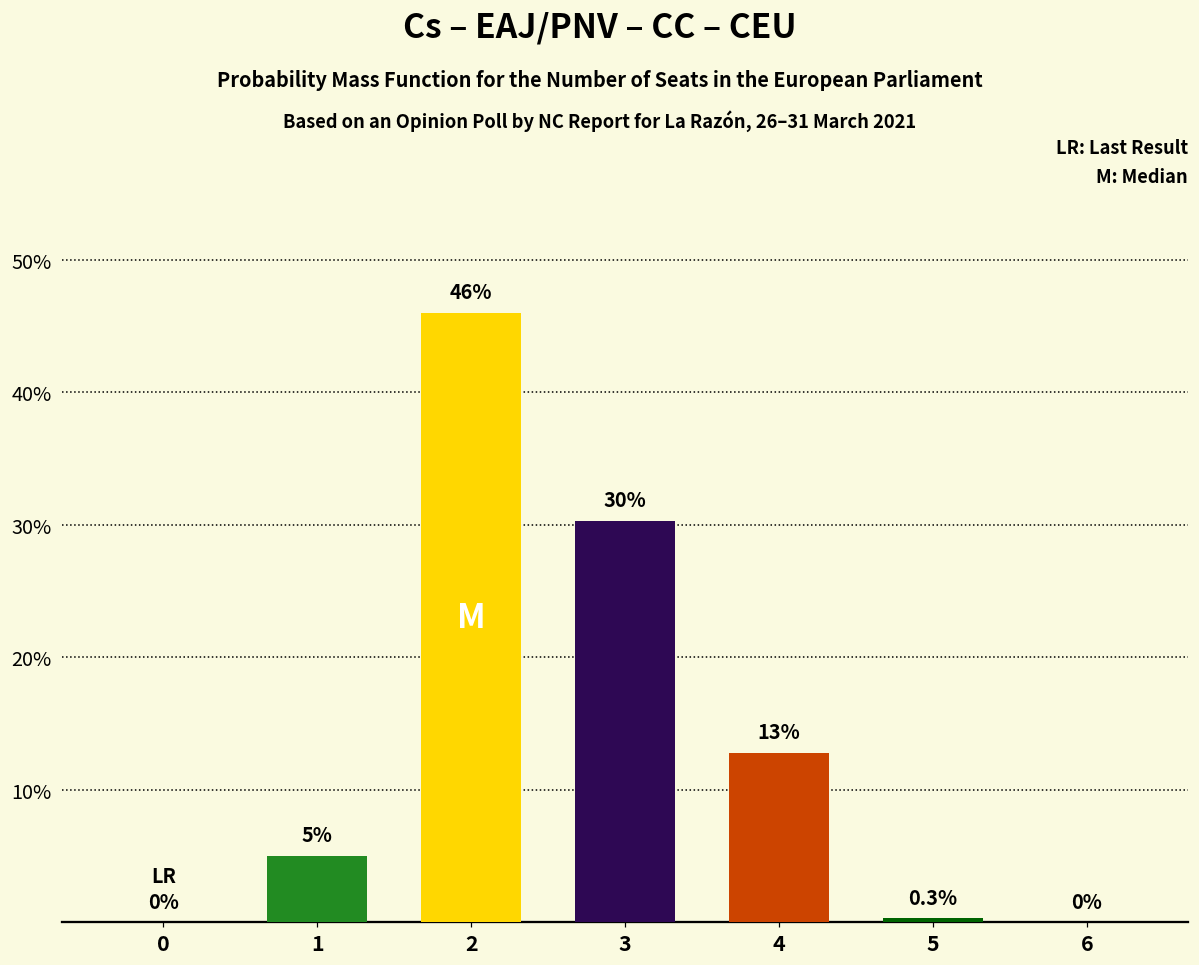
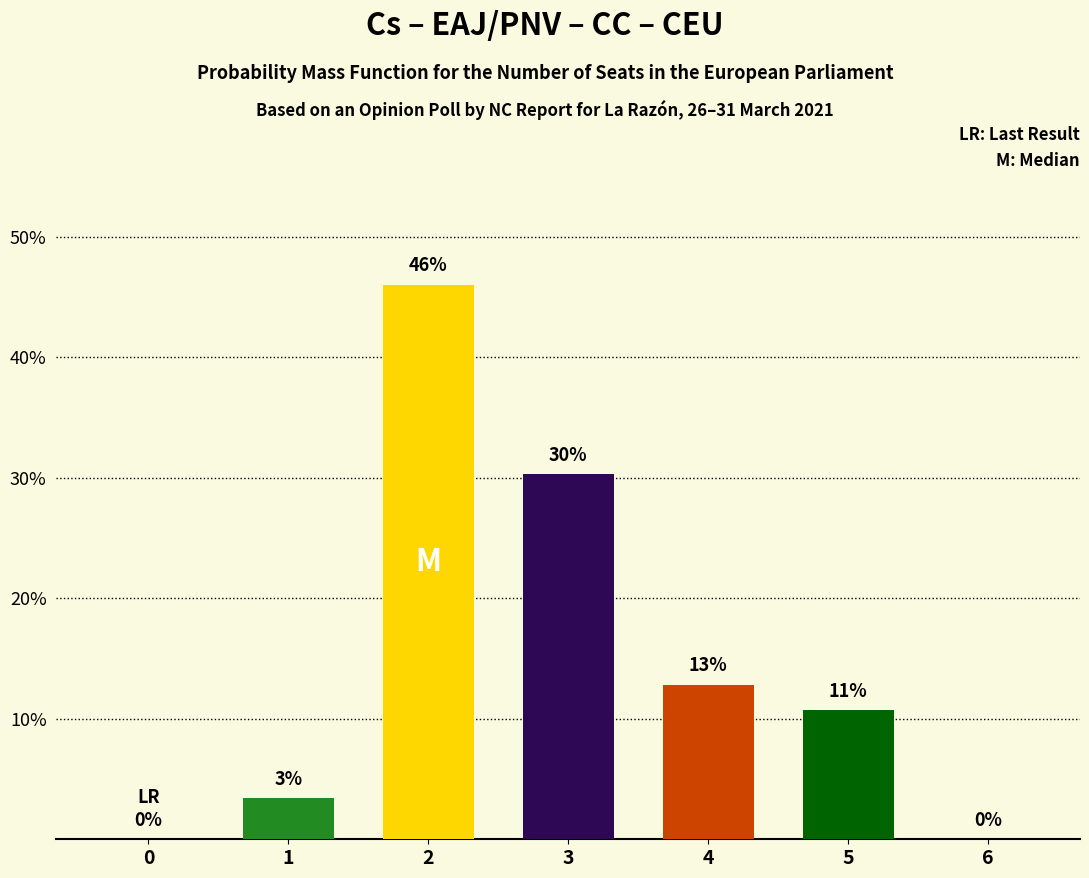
  {
    "0": "0%",
-   "1": "5%",
+   "1": "3%",
    "2": "46%",
    "3": "30%",
    "4": "13%",
-   "5": "0.3%",
+   "5": "11%",
    "6": "0%"
  }
